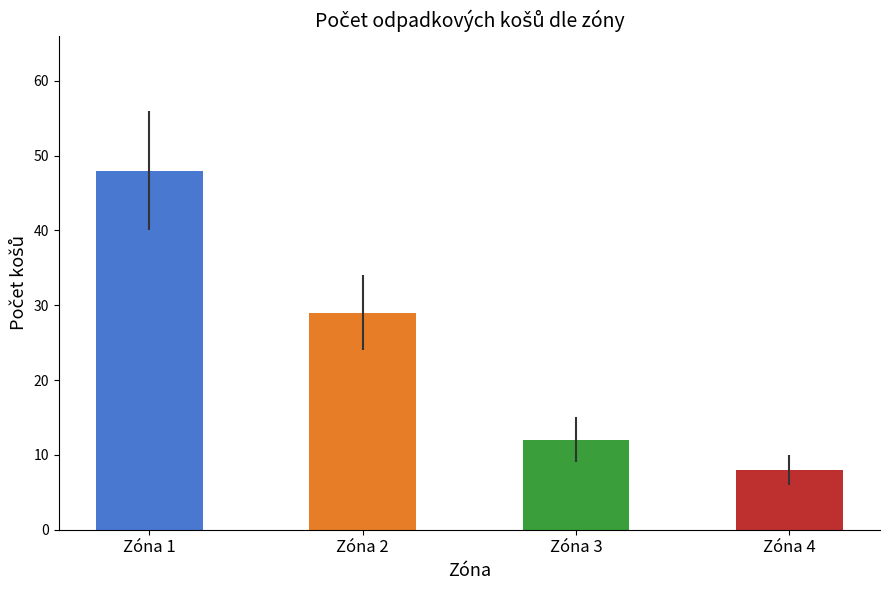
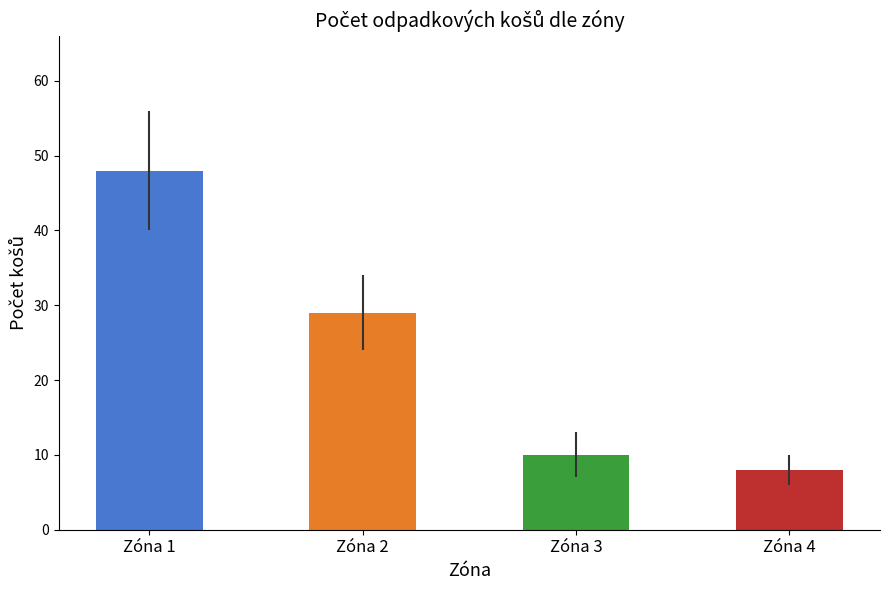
  {
    "Zóna 1": 48,
    "Zóna 2": 29,
-   "Zóna 3": 12,
+   "Zóna 3": 10,
    "Zóna 4": 8
  }
